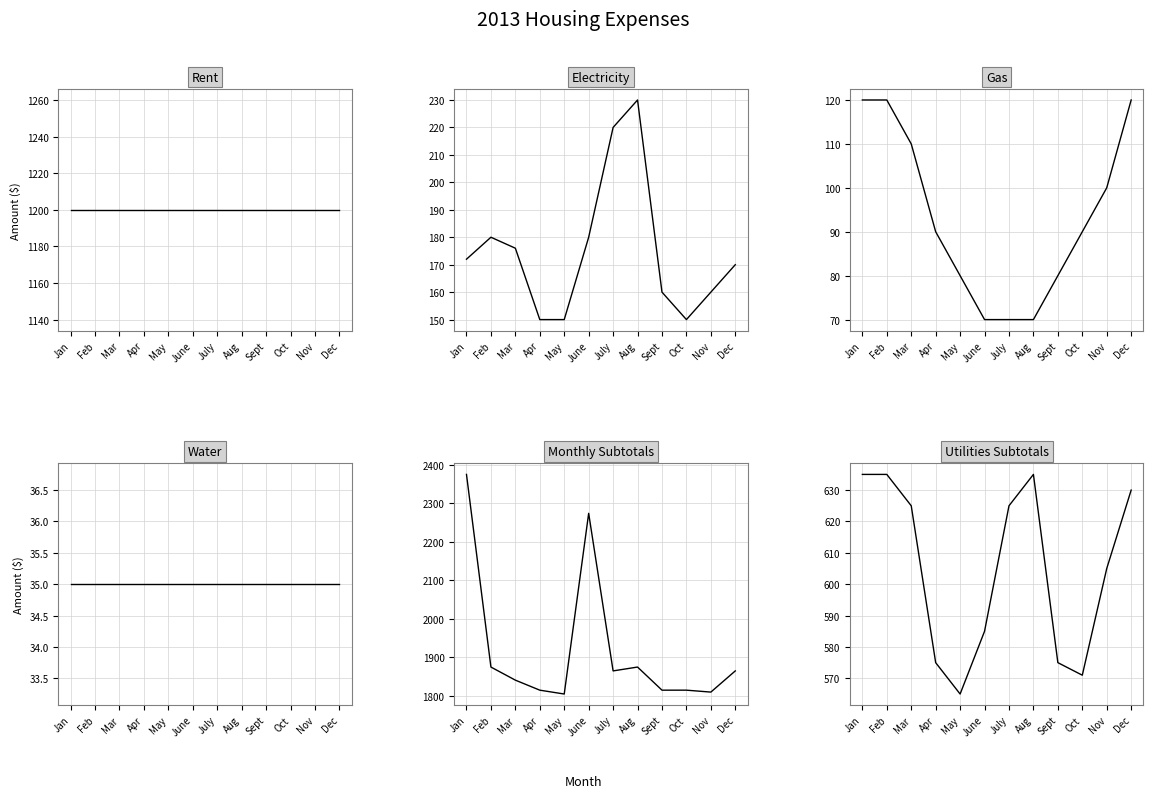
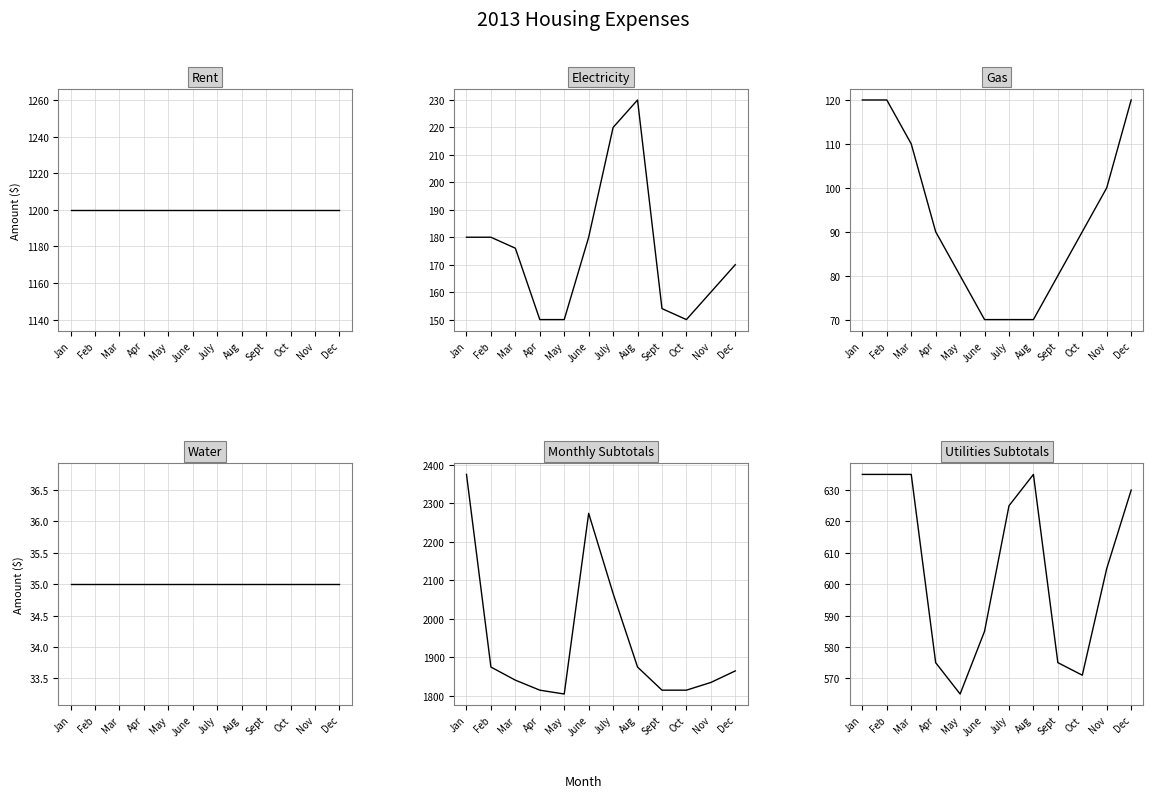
  {
    "Rent": {
      "Jan": 1200,
      "Feb": 1200,
      "Mar": 1200,
      "Apr": 1200,
      "May": 1200,
      "June": 1200,
      "July": 1200,
      "Aug": 1200,
      "Sept": 1200,
      "Oct": 1200,
      "Nov": 1200,
      "Dec": 1200
    },
    "Electricity": {
-     "Jan": 172,
+     "Jan": 180,
      "Feb": 180,
      "Mar": 176,
      "Apr": 150,
      "May": 150,
      "June": 180,
      "July": 220,
      "Aug": 230,
-     "Sept": 160,
+     "Sept": 154,
      "Oct": 150,
      "Nov": 160,
      "Dec": 170
    },
    "Gas": {
      "Jan": 120,
      "Feb": 120,
      "Mar": 110,
      "Apr": 90,
      "May": 80,
      "June": 70,
      "July": 70,
      "Aug": 70,
      "Sept": 80,
      "Oct": 90,
      "Nov": 100,
      "Dec": 120
    },
    "Water": {
      "Jan": 35.0,
      "Feb": 35.0,
      "Mar": 35.0,
      "Apr": 35.0,
      "May": 35.0,
      "June": 35.0,
      "July": 35.0,
      "Aug": 35.0,
      "Sept": 35.0,
      "Oct": 35.0,
      "Nov": 35.0,
      "Dec": 35.0
    },
    "Monthly Subtotals": {
      "Jan": 2380,
      "Feb": 1880,
      "Mar": 1840,
      "Apr": 1820,
      "May": 1810,
      "June": 2270,
-     "July": 1870,
+     "July": 2070,
      "Aug": 1880,
      "Sept": 1820,
      "Oct": 1820,
-     "Nov": 1810,
+     "Nov": 1840,
      "Dec": 1870
    },
    "Utilities Subtotals": {
      "Jan": 635,
      "Feb": 635,
-     "Mar": 625,
+     "Mar": 635,
      "Apr": 575,
      "May": 565,
      "June": 585,
      "July": 625,
      "Aug": 635,
      "Sept": 575,
      "Oct": 571,
      "Nov": 605,
      "Dec": 630
    }
  }
